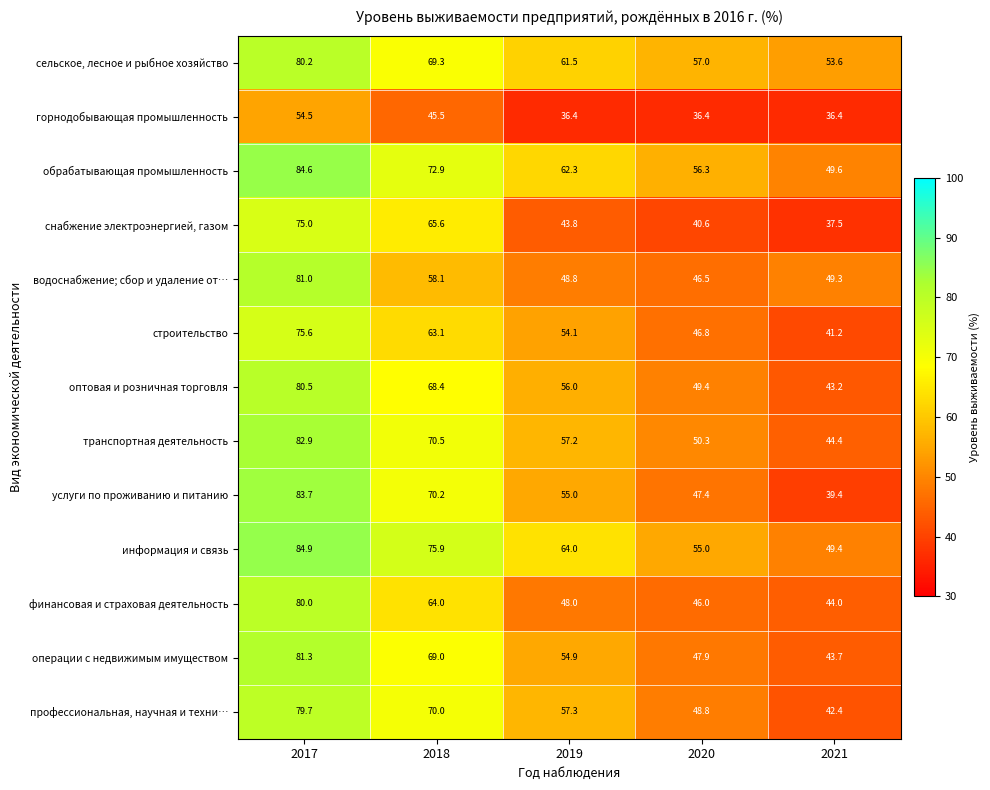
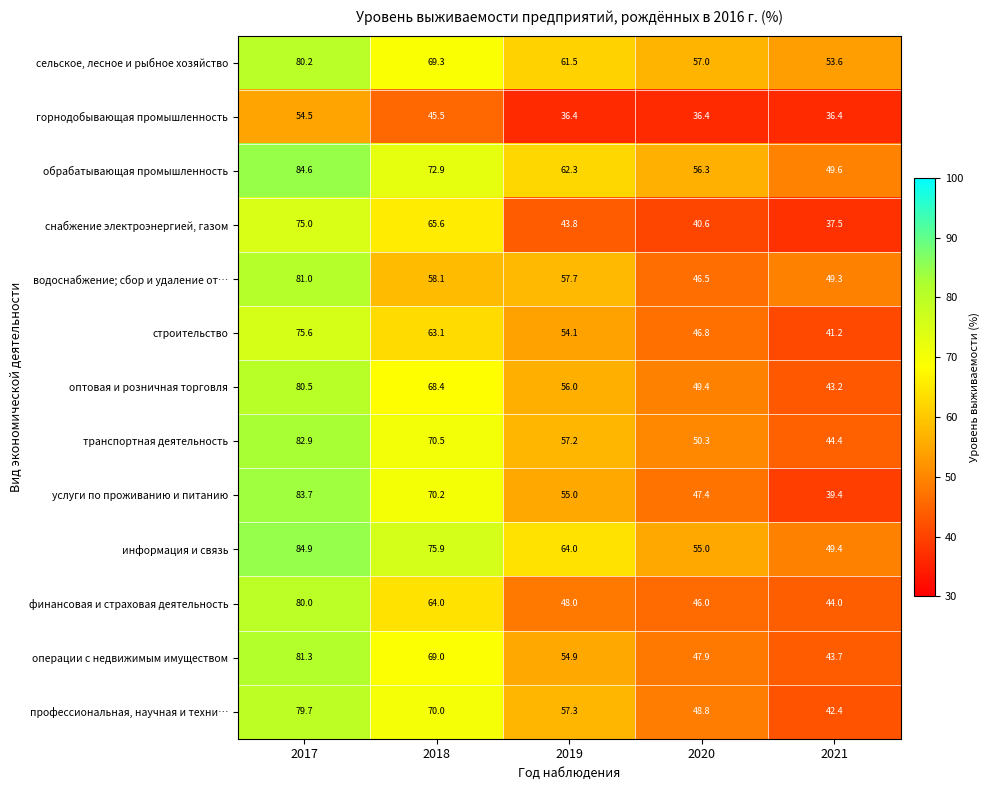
  {
    "сельское, лесное и рыбное хозяйство": {
      "2017": 80.2,
      "2018": 69.3,
      "2019": 61.5,
      "2020": 57.0,
      "2021": 53.6
    },
    "горнодобывающая промышленность": {
      "2017": 54.5,
      "2018": 45.5,
      "2019": 36.4,
      "2020": 36.4,
      "2021": 36.4
    },
    "обрабатывающая промышленность": {
      "2017": 84.6,
      "2018": 72.9,
      "2019": 62.3,
      "2020": 56.3,
      "2021": 49.6
    },
    "снабжение электроэнергией, газом": {
      "2017": 75.0,
      "2018": 65.6,
      "2019": 43.8,
      "2020": 40.6,
      "2021": 37.5
    },
    "водоснабжение; сбор и удаление от…": {
      "2017": 81.0,
      "2018": 58.1,
-     "2019": 48.8,
+     "2019": 57.7,
      "2020": 46.5,
      "2021": 49.3
    },
    "строительство": {
      "2017": 75.6,
      "2018": 63.1,
      "2019": 54.1,
      "2020": 46.8,
      "2021": 41.2
    },
    "оптовая и розничная торговля": {
      "2017": 80.5,
      "2018": 68.4,
      "2019": 56.0,
      "2020": 49.4,
      "2021": 43.2
    },
    "транспортная деятельность": {
      "2017": 82.9,
      "2018": 70.5,
      "2019": 57.2,
      "2020": 50.3,
      "2021": 44.4
    },
    "услуги по проживанию и питанию": {
      "2017": 83.7,
      "2018": 70.2,
      "2019": 55.0,
      "2020": 47.4,
      "2021": 39.4
    },
    "информация и связь": {
      "2017": 84.9,
      "2018": 75.9,
      "2019": 64.0,
      "2020": 55.0,
      "2021": 49.4
    },
    "финансовая и страховая деятельность": {
      "2017": 80.0,
      "2018": 64.0,
      "2019": 48.0,
      "2020": 46.0,
      "2021": 44.0
    },
    "операции с недвижимым имуществом": {
      "2017": 81.3,
      "2018": 69.0,
      "2019": 54.9,
      "2020": 47.9,
      "2021": 43.7
    },
    "профессиональная, научная и техни…": {
      "2017": 79.7,
      "2018": 70.0,
      "2019": 57.3,
      "2020": 48.8,
      "2021": 42.4
    }
  }
